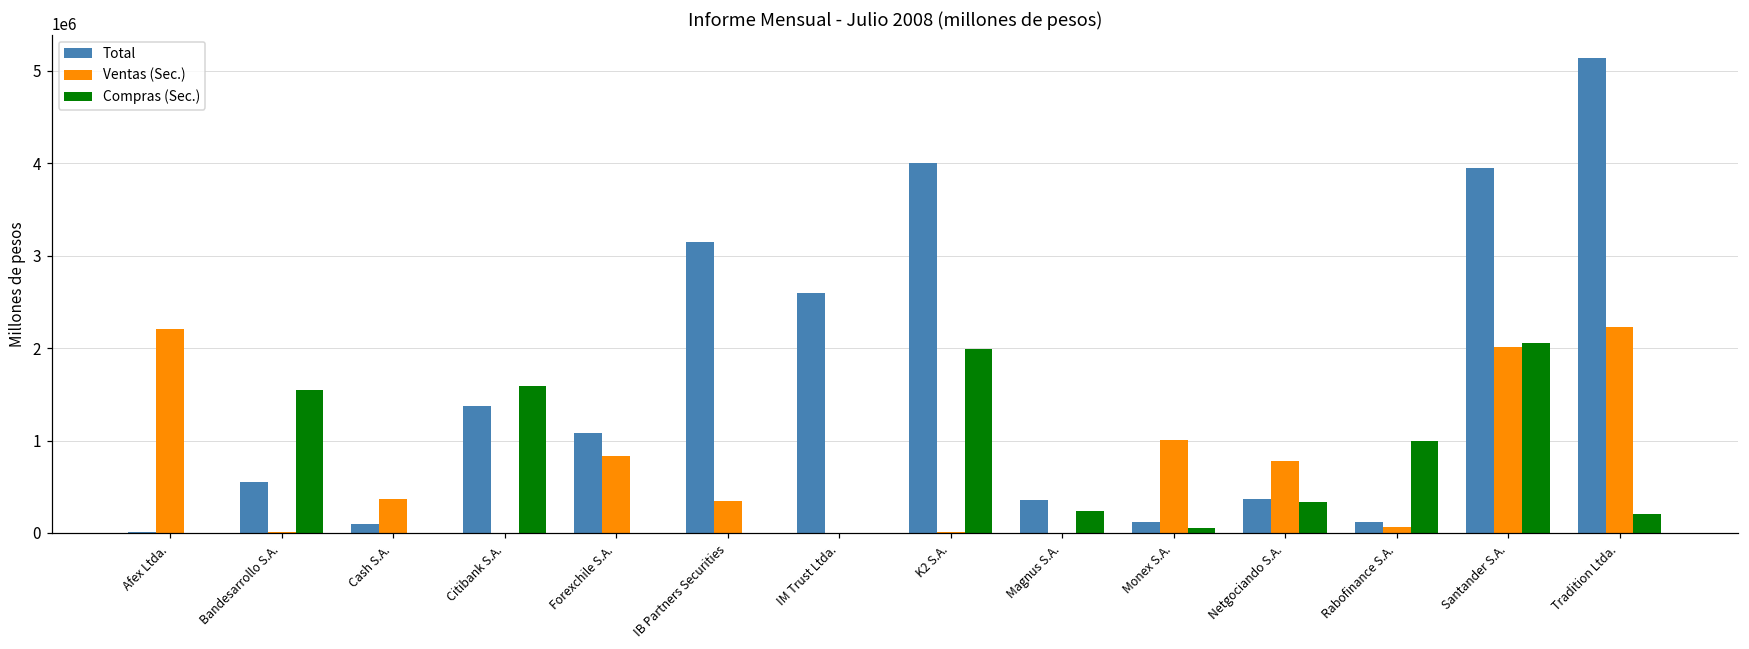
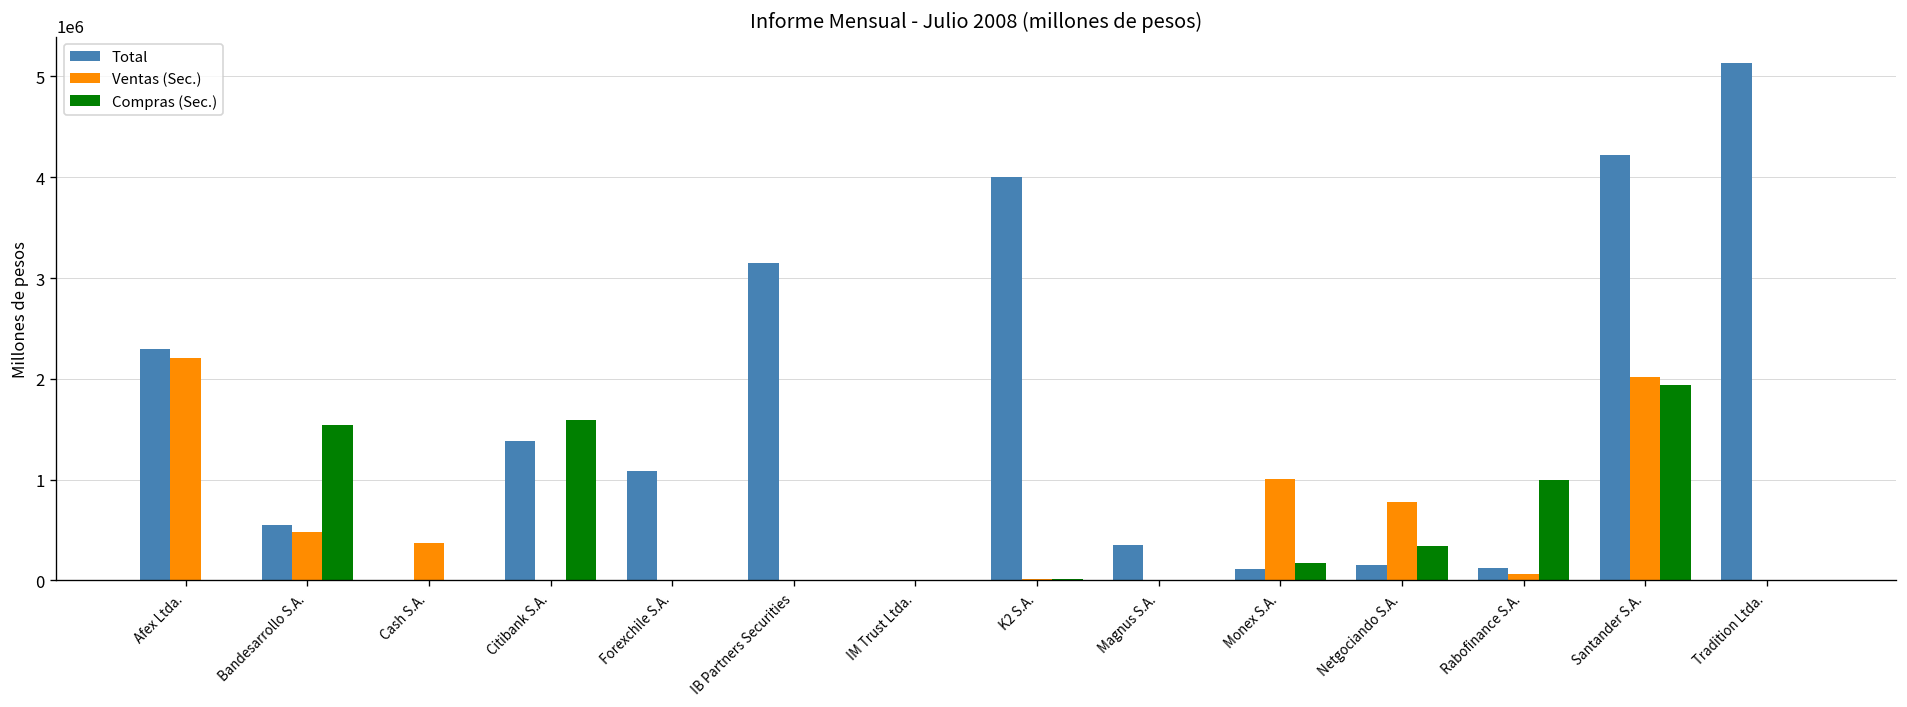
  {
    "Total": {
-     "Afex Ltda.": 0,
+     "Afex Ltda.": 2300000,
      "Bandesarrollo S.A.": 600000,
-     "Cash S.A.": 100000,
+     "Cash S.A.": 0,
      "Citibank S.A.": 1400000,
      "Forexchile S.A.": 1100000,
      "IB Partners Securities": 3100000,
-     "IM Trust Ltda.": 2600000,
+     "IM Trust Ltda.": 0,
      "K2 S.A.": 4000000,
      "Magnus S.A.": 400000,
      "Monex S.A.": 100000,
-     "Netgociando S.A.": 400000,
+     "Netgociando S.A.": 200000,
      "Rabofinance S.A.": 100000,
-     "Santander S.A.": 4000000,
+     "Santander S.A.": 4200000,
      "Tradition Ltda.": 5100000
    },
    "Ventas (Sec.)": {
      "Afex Ltda.": 2200000,
-     "Bandesarrollo S.A.": 0,
+     "Bandesarrollo S.A.": 500000,
      "Cash S.A.": 400000,
      "Citibank S.A.": 0,
-     "Forexchile S.A.": 800000,
-     "IB Partners Securities": 300000,
+     "Forexchile S.A.": 0,
+     "IB Partners Securities": 0,
      "IM Trust Ltda.": 0,
      "Magnus S.A.": 0,
      "Monex S.A.": 1000000,
      "Netgociando S.A.": 800000,
      "Rabofinance S.A.": 100000,
      "Santander S.A.": 2000000,
-     "Tradition Ltda.": 2200000
+     "Tradition Ltda.": 0
    },
    "Compras (Sec.)": {
      "Bandesarrollo S.A.": 1500000,
      "Cash S.A.": 0,
      "Citibank S.A.": 1600000,
      "Forexchile S.A.": 0,
      "IB Partners Securities": 0,
      "IM Trust Ltda.": 0,
-     "K2 S.A.": 2000000,
-     "Magnus S.A.": 200000,
-     "Monex S.A.": 100000,
+     "K2 S.A.": 0,
+     "Magnus S.A.": 0,
+     "Monex S.A.": 200000,
      "Netgociando S.A.": 300000,
      "Rabofinance S.A.": 1000000,
-     "Santander S.A.": 2100000,
-     "Tradition Ltda.": 200000
+     "Santander S.A.": 1900000,
+     "Tradition Ltda.": 0
    }
  }
